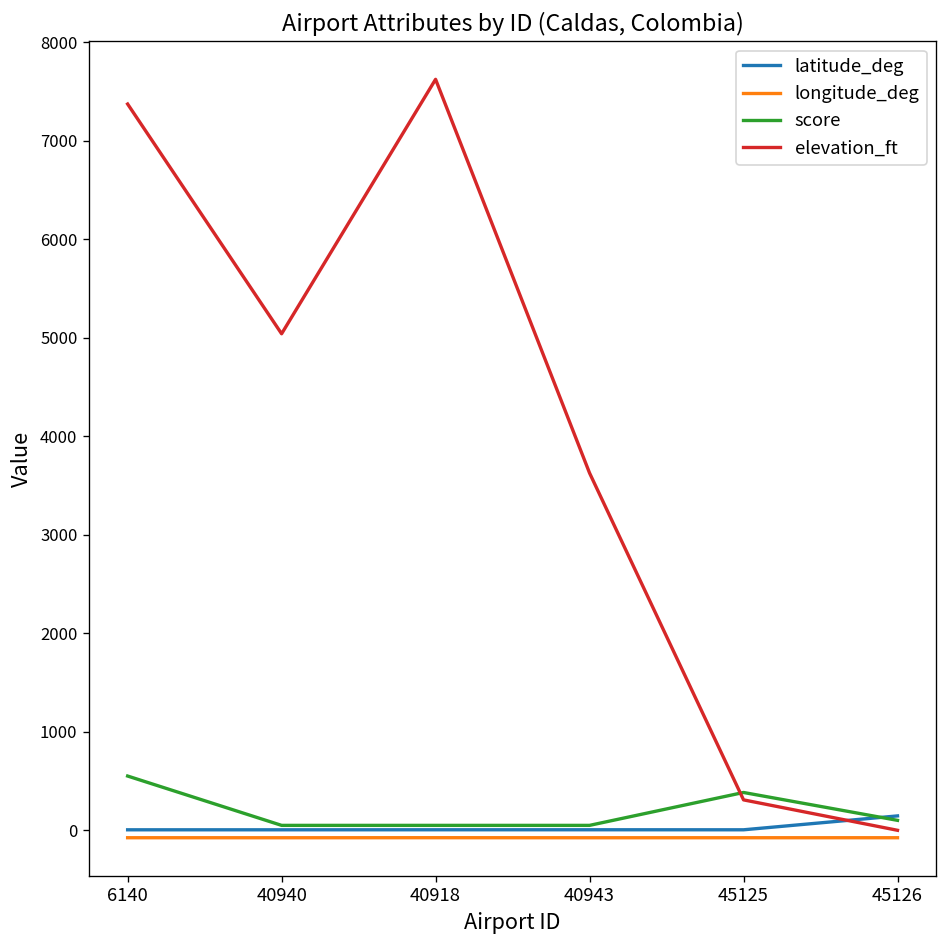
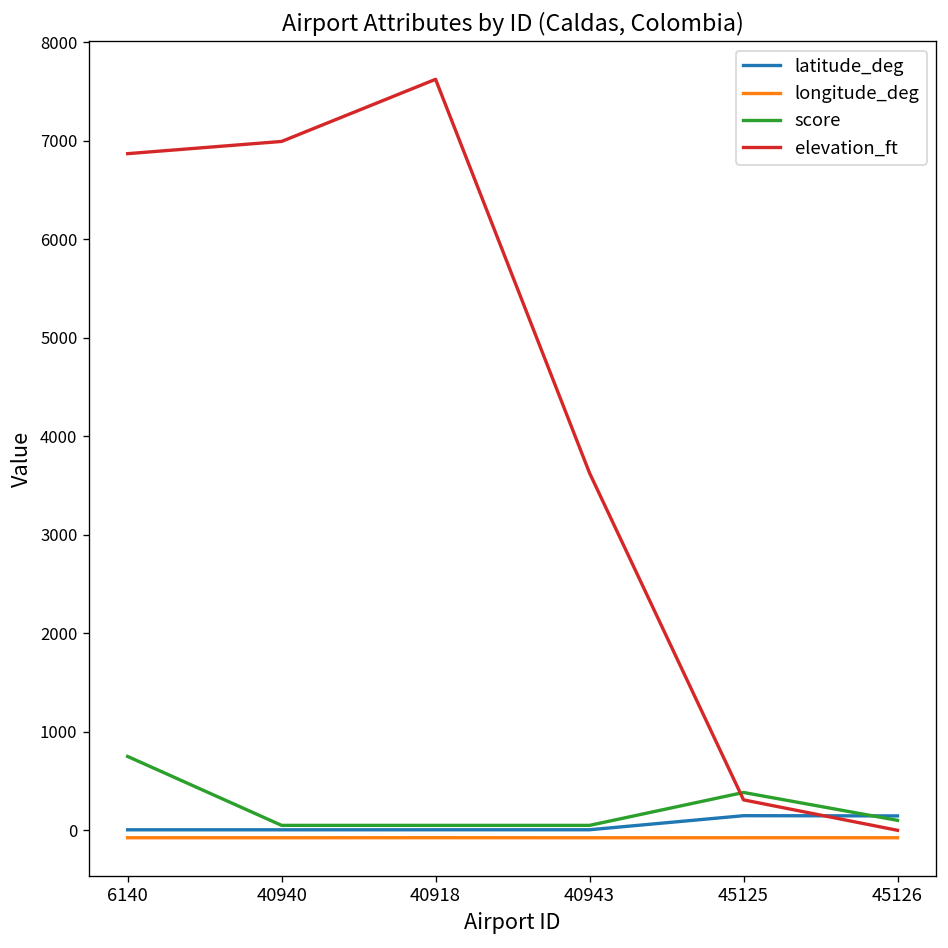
  {
    "latitude_deg": {
      "6140": 0,
      "40940": 0,
      "40918": 0,
      "40943": 0,
-     "45125": 0,
+     "45125": 100,
      "45126": 100
    },
    "longitude_deg": {
      "6140": -100,
      "40940": -100,
      "40918": -100,
      "40943": -100,
      "45125": -100,
      "45126": -100
    },
    "score": {
-     "6140": 600,
+     "6140": 800,
      "40940": 100,
      "40918": 100,
      "40943": 100,
      "45125": 400,
      "45126": 100
    },
    "elevation_ft": {
-     "6140": 7400,
-     "40940": 5000,
+     "6140": 6900,
+     "40940": 7000,
      "40918": 7600,
      "40943": 3600,
      "45125": 300,
      "45126": 0
    }
  }
